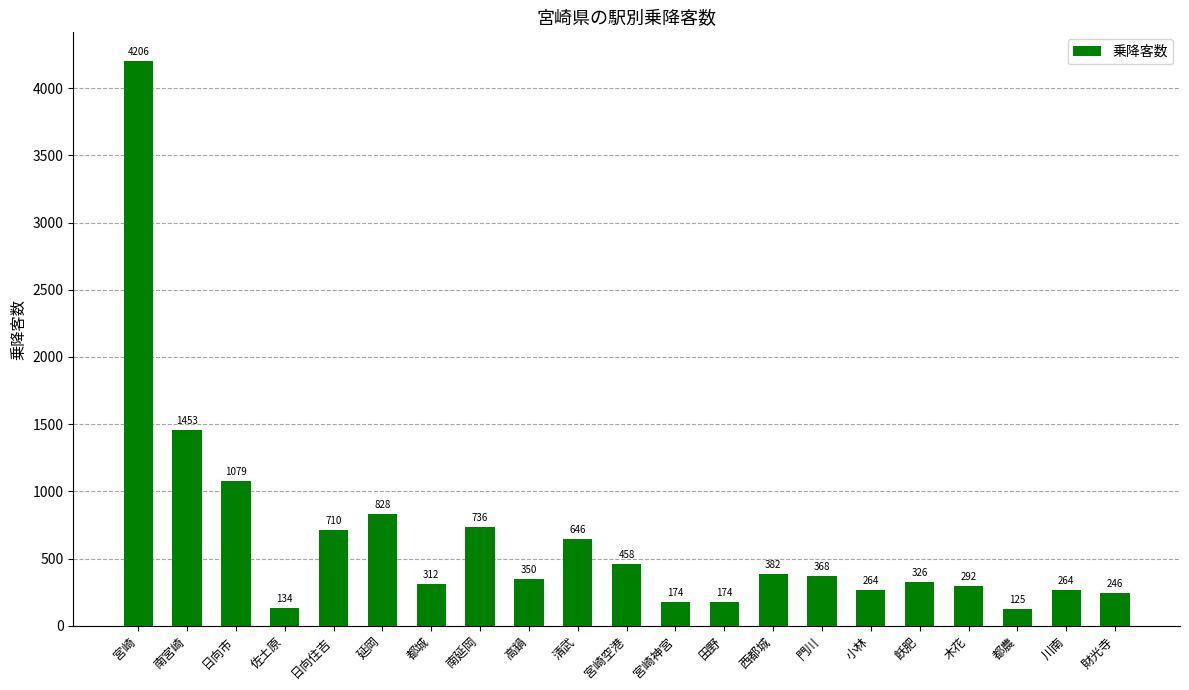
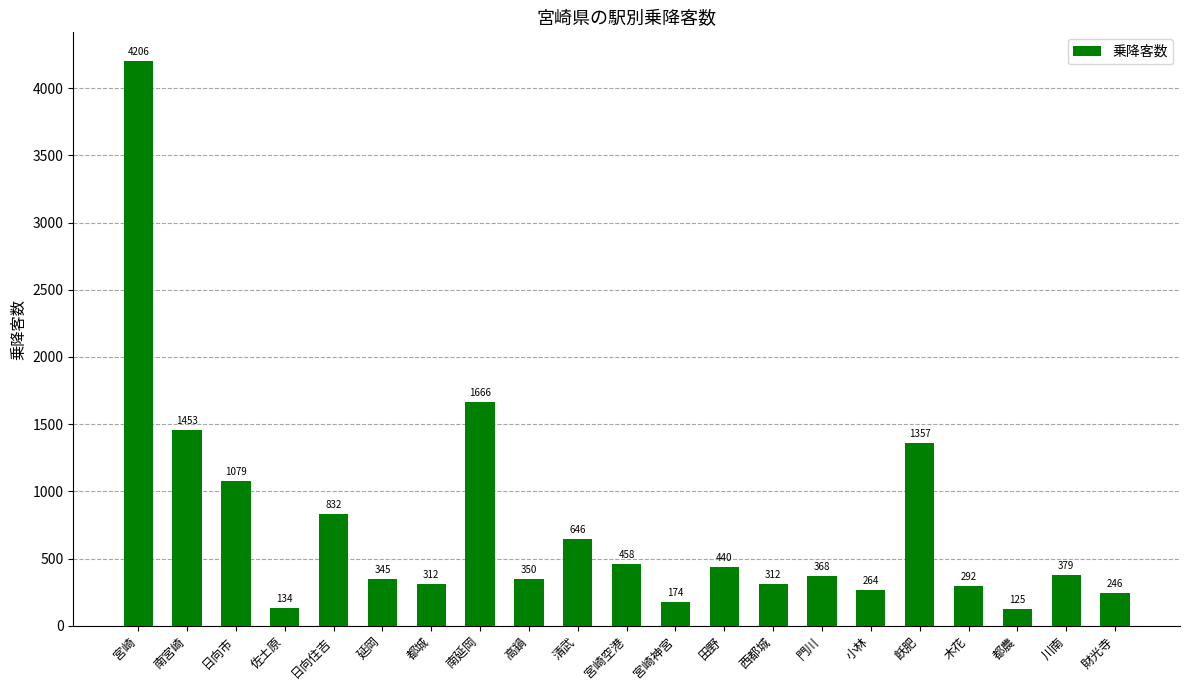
  {
    "宮崎": 4206,
    "南宮崎": 1453,
    "日向市": 1079,
    "佐土原": 134,
-   "日向住吉": 710,
-   "延岡": 828,
+   "日向住吉": 832,
+   "延岡": 345,
    "都城": 312,
-   "南延岡": 736,
+   "南延岡": 1666,
    "高鍋": 350,
    "清武": 646,
    "宮崎空港": 458,
    "宮崎神宮": 174,
-   "田野": 174,
-   "西都城": 382,
+   "田野": 440,
+   "西都城": 312,
    "門川": 368,
    "小林": 264,
-   "飫肥": 326,
+   "飫肥": 1357,
    "木花": 292,
    "都農": 125,
-   "川南": 264,
+   "川南": 379,
    "財光寺": 246
  }
